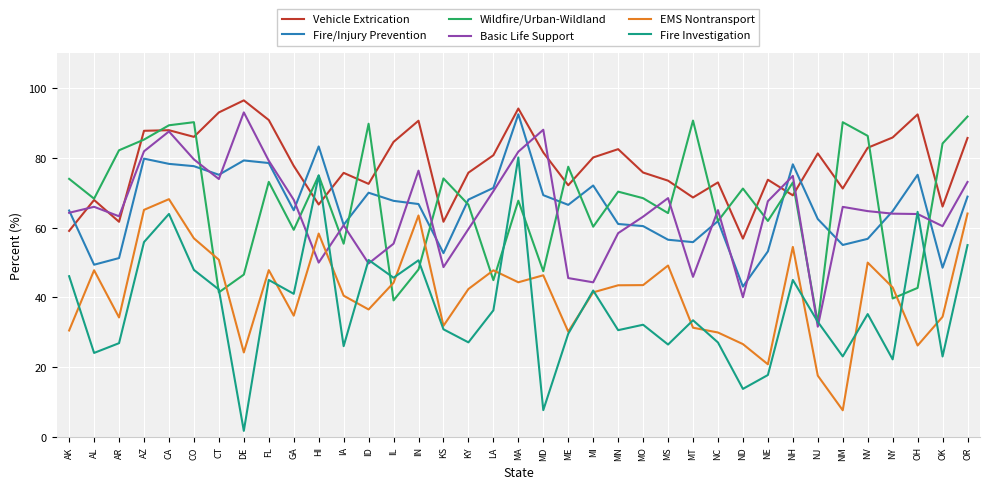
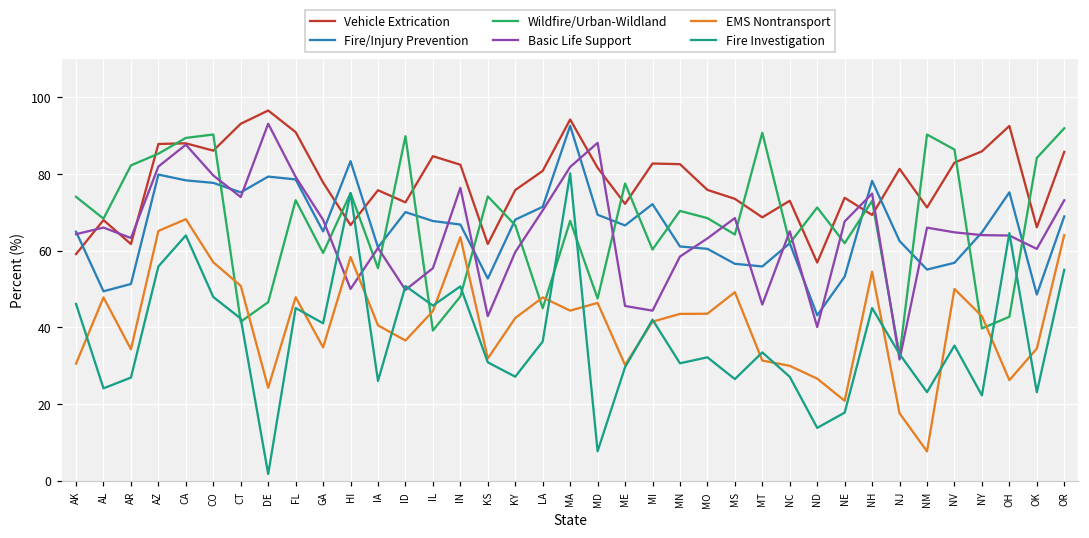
  {
    "Vehicle Extrication": {
      "AK": 59,
      "AR": 62,
      "AZ": 88,
      "CO": 86,
      "CT": 93,
      "DE": 97,
      "FL": 91,
      "GA": 78,
      "HI": 67,
      "IA": 76,
      "ID": 73,
      "IL": 85,
-     "IN": 91,
+     "IN": 82,
      "KS": 62,
      "KY": 76,
      "LA": 81,
      "MA": 94,
      "MD": 82,
      "ME": 72,
-     "MI": 80,
+     "MI": 83,
      "MN": 83,
      "MO": 76,
      "MS": 74,
      "MT": 69,
      "NC": 73,
      "ND": 57,
      "NE": 74,
      "NH": 69,
      "NJ": 81,
      "NM": 71,
      "NV": 83,
      "NY": 86,
      "OH": 93,
      "OK": 66,
      "OR": 86
    },
    "Fire/Injury Prevention": {
      "AL": 49,
      "AR": 51,
      "AZ": 80,
      "CA": 78,
      "CO": 78,
      "CT": 75,
      "DE": 79,
      "GA": 65,
      "HI": 83,
      "ID": 70,
      "IL": 68,
      "IN": 67,
      "KS": 53,
      "KY": 68,
      "LA": 71,
      "MA": 93,
      "MD": 69,
      "ME": 67,
      "MI": 72,
      "MN": 61,
      "MO": 60,
      "MS": 57,
      "MT": 56,
      "ND": 43,
      "NE": 53,
      "NH": 78,
      "NJ": 63,
      "NM": 55,
      "NV": 57,
      "NY": 65,
      "OH": 75,
      "OK": 49,
      "OR": 69
    },
    "Basic Life Support": {
      "AL": 66,
      "AR": 63,
      "AZ": 82,
      "CO": 80,
      "CT": 74,
      "DE": 93,
      "GA": 68,
      "HI": 50,
      "ID": 50,
      "IL": 55,
      "IN": 76,
-     "KS": 49,
+     "KS": 43,
      "KY": 60,
      "LA": 70,
      "MA": 82,
      "MD": 88,
      "ME": 46,
      "MI": 44,
      "MN": 58,
      "MO": 63,
      "MS": 69,
      "MT": 46,
      "NC": 65,
      "ND": 40,
      "NE": 68,
      "NH": 75,
      "NJ": 32,
      "NM": 66,
      "NV": 65,
      "NY": 64,
      "OK": 60,
      "OR": 73
    },
    "EMS Nontransport": {
      "AK": 31,
      "AL": 48,
      "AR": 34,
      "AZ": 65,
      "CA": 68,
      "CO": 57,
      "CT": 51,
      "DE": 24,
      "FL": 48,
      "GA": 35,
      "HI": 58,
      "IA": 41,
      "ID": 37,
      "IL": 44,
      "IN": 64,
      "KS": 32,
      "KY": 42,
      "LA": 48,
      "MA": 44,
      "MD": 46,
      "MN": 43,
      "MO": 44,
      "MS": 49,
      "MT": 31,
      "NC": 30,
      "ND": 27,
      "NE": 21,
      "NH": 55,
      "NJ": 18,
      "NM": 8,
      "NV": 50,
      "NY": 43,
      "OH": 26,
      "OK": 34,
      "OR": 64
    }
  }
